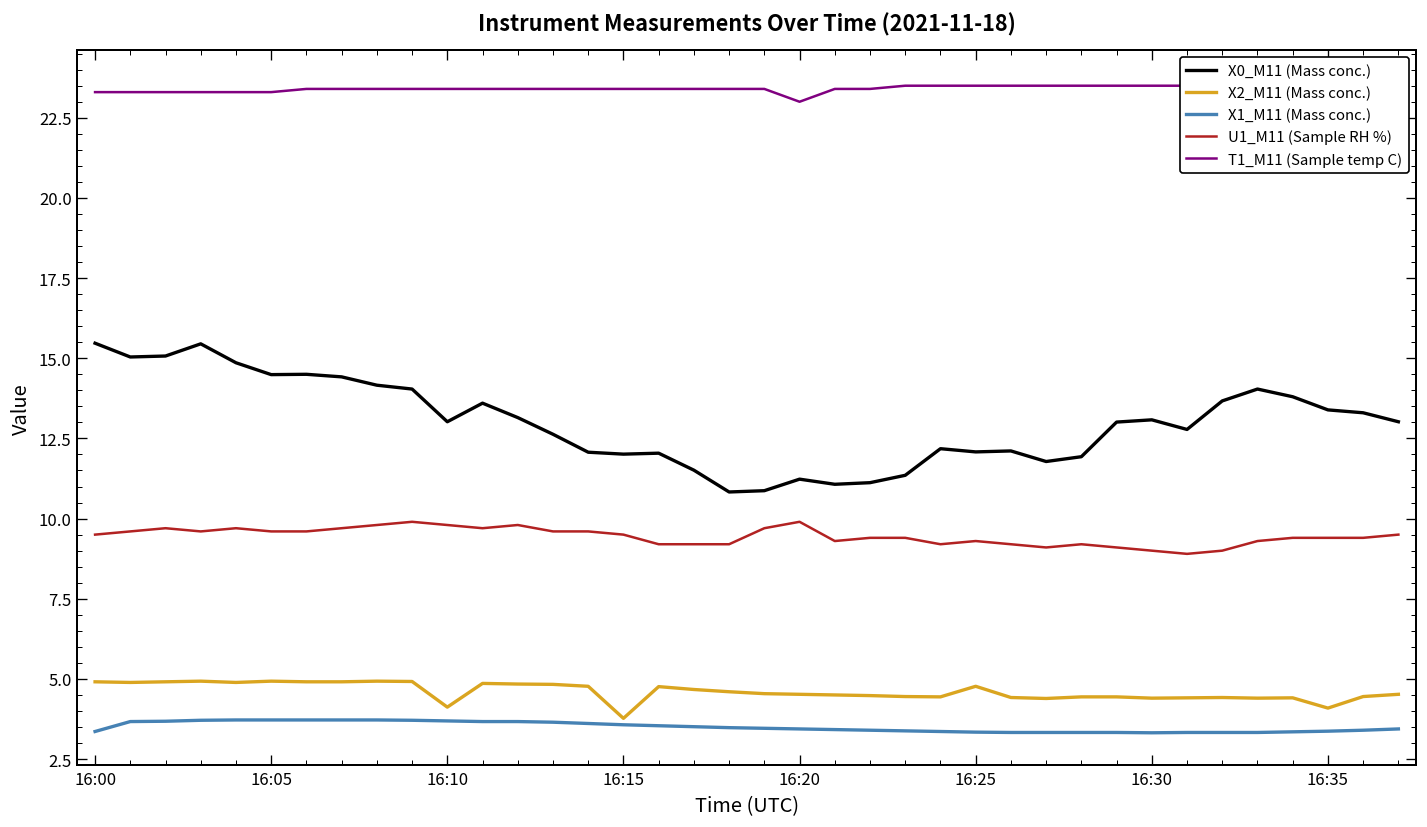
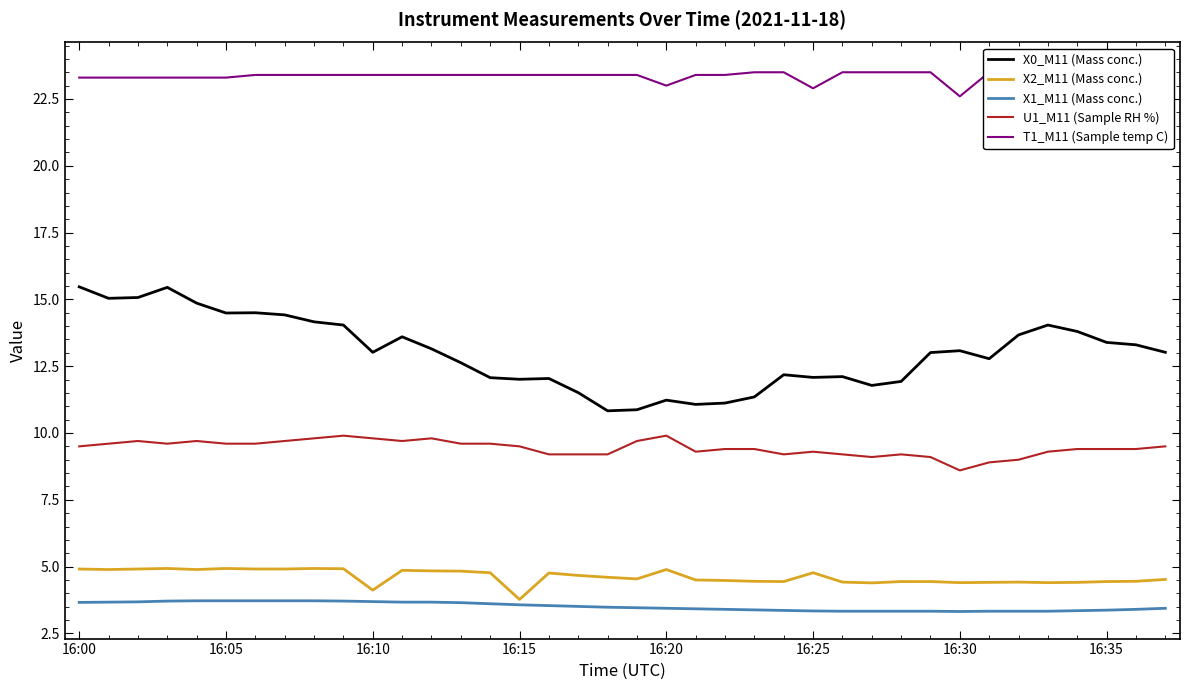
  {
    "X0_M11 (Mass conc.)": {
      "16:00": 15.5,
      "16:05": 14.5,
      "16:10": 13.0,
      "16:15": 12.0,
      "16:20": 11.2,
      "16:25": 12.1,
      "16:30": 13.1,
      "16:35": 13.4
    },
    "X2_M11 (Mass conc.)": {
      "16:00": 4.9,
      "16:05": 4.9,
      "16:10": 4.1,
      "16:15": 3.8,
-     "16:20": 4.5,
+     "16:20": 4.9,
      "16:25": 4.8,
      "16:30": 4.4,
-     "16:35": 4.1
+     "16:35": 4.4
    },
    "X1_M11 (Mass conc.)": {
-     "16:00": 3.4,
+     "16:00": 3.7,
      "16:05": 3.7,
      "16:10": 3.7,
      "16:15": 3.6,
      "16:20": 3.4,
      "16:25": 3.3,
      "16:30": 3.3,
      "16:35": 3.4
    },
    "U1_M11 (Sample RH %)": {
      "16:00": 9.5,
      "16:05": 9.6,
      "16:10": 9.8,
      "16:15": 9.5,
      "16:20": 9.9,
      "16:25": 9.3,
-     "16:30": 9.0,
+     "16:30": 8.6,
      "16:35": 9.4
    },
    "T1_M11 (Sample temp C)": {
      "16:00": 23.3,
      "16:05": 23.3,
      "16:10": 23.4,
      "16:15": 23.4,
      "16:20": 23.0,
-     "16:25": 23.5,
-     "16:30": 23.5
+     "16:25": 22.9,
+     "16:30": 22.6
    }
  }
